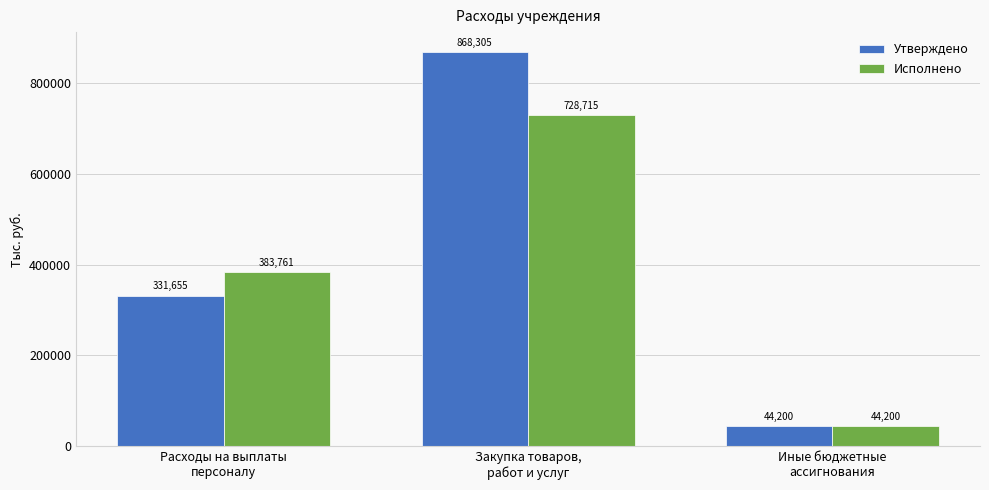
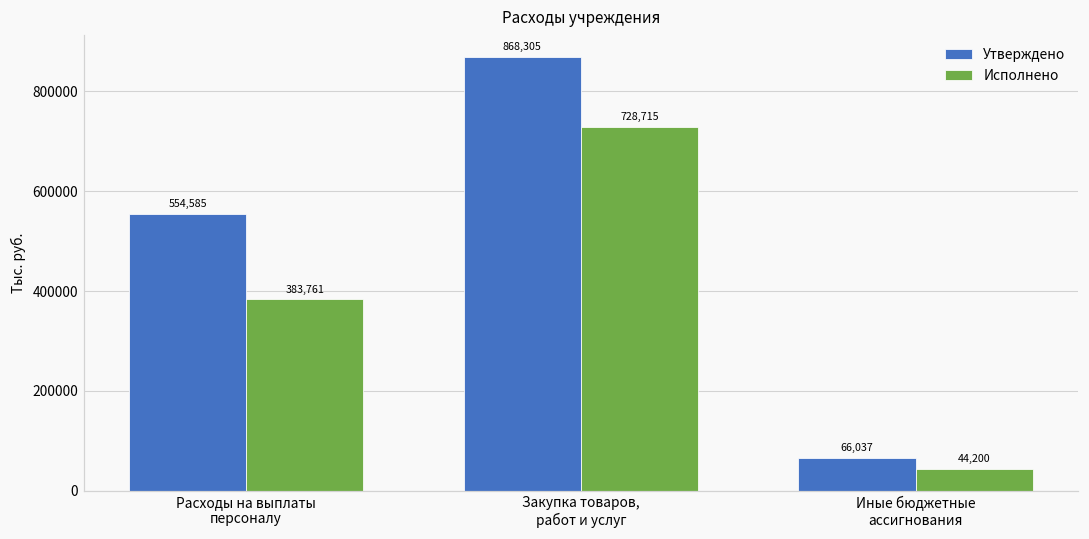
  {
    "Утверждено": {
-     "Расходы на выплаты персоналу": "331,655",
+     "Расходы на выплаты персоналу": "554,585",
      "Закупка товаров, работ и услуг": "868,305",
-     "Иные бюджетные ассигнования": "44,200"
+     "Иные бюджетные ассигнования": "66,037"
    },
    "Исполнено": {
      "Расходы на выплаты персоналу": "383,761",
      "Закупка товаров, работ и услуг": "728,715",
      "Иные бюджетные ассигнования": "44,200"
    }
  }
